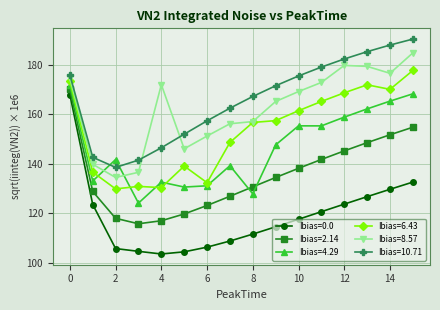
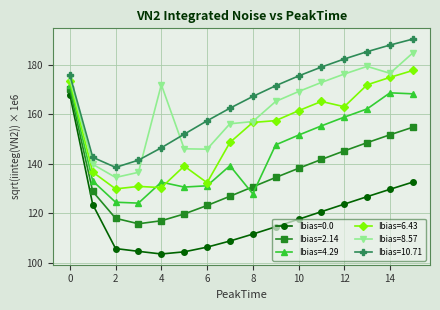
  {
    "Ibias=0.0": {
      "0": 168,
      "2": 106,
      "4": 104,
      "6": 106,
      "8": 112,
      "12": 124,
      "14": 130
    },
    "Ibias=4.29": {
      "0": 172,
-     "2": 142,
+     "2": 125,
      "4": 133,
      "6": 131,
      "8": 128,
-     "10": 155,
+     "10": 152,
      "12": 159,
-     "14": 165
+     "14": 169
    },
    "Ibias=6.43": {
      "0": 173,
      "2": 130,
      "4": 130,
      "6": 132,
      "10": 161,
-     "12": 169,
-     "14": 170
+     "12": 163,
+     "14": 175
    },
    "Ibias=8.57": {
      "0": 175,
      "2": 135,
      "4": 172,
-     "6": 151,
+     "6": 146,
      "10": 169,
-     "12": 180,
+     "12": 176,
      "14": 177
    }
  }
